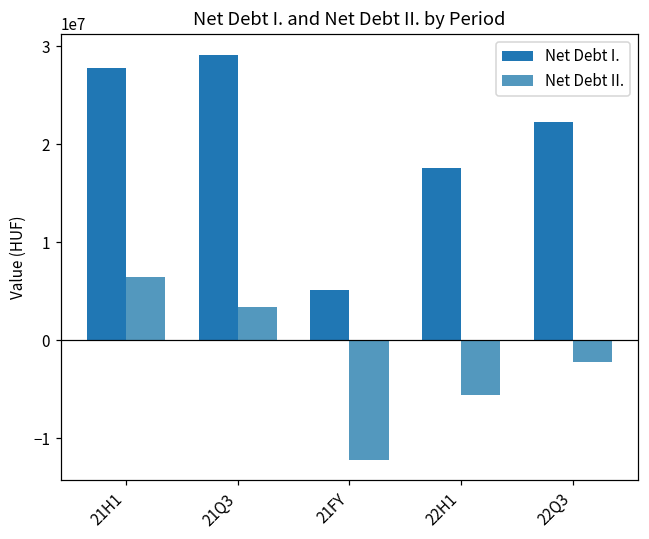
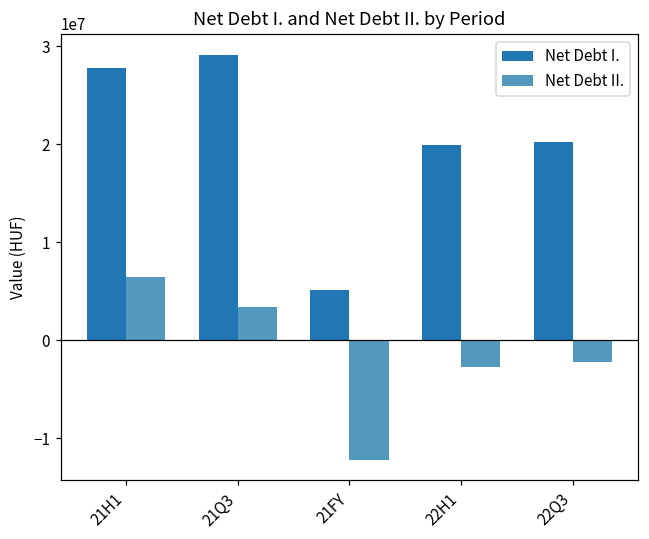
  {
    "Net Debt I.": {
      "21H1": 28000000,
      "21Q3": 29000000,
      "21FY": 5000000,
-     "22H1": 18000000,
-     "22Q3": 22000000
+     "22H1": 20000000,
+     "22Q3": 20000000
    },
    "Net Debt II.": {
      "21H1": 6000000,
      "21Q3": 3000000,
      "21FY": -12000000,
-     "22H1": -6000000,
+     "22H1": -3000000,
      "22Q3": -2000000
    }
  }
